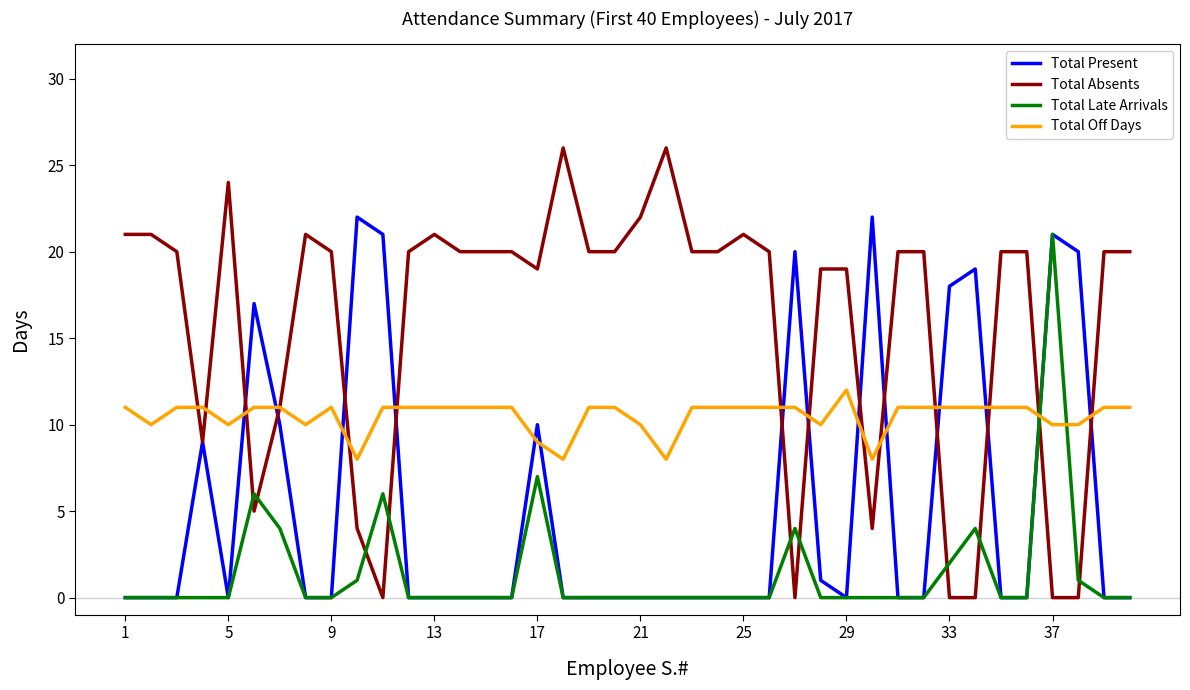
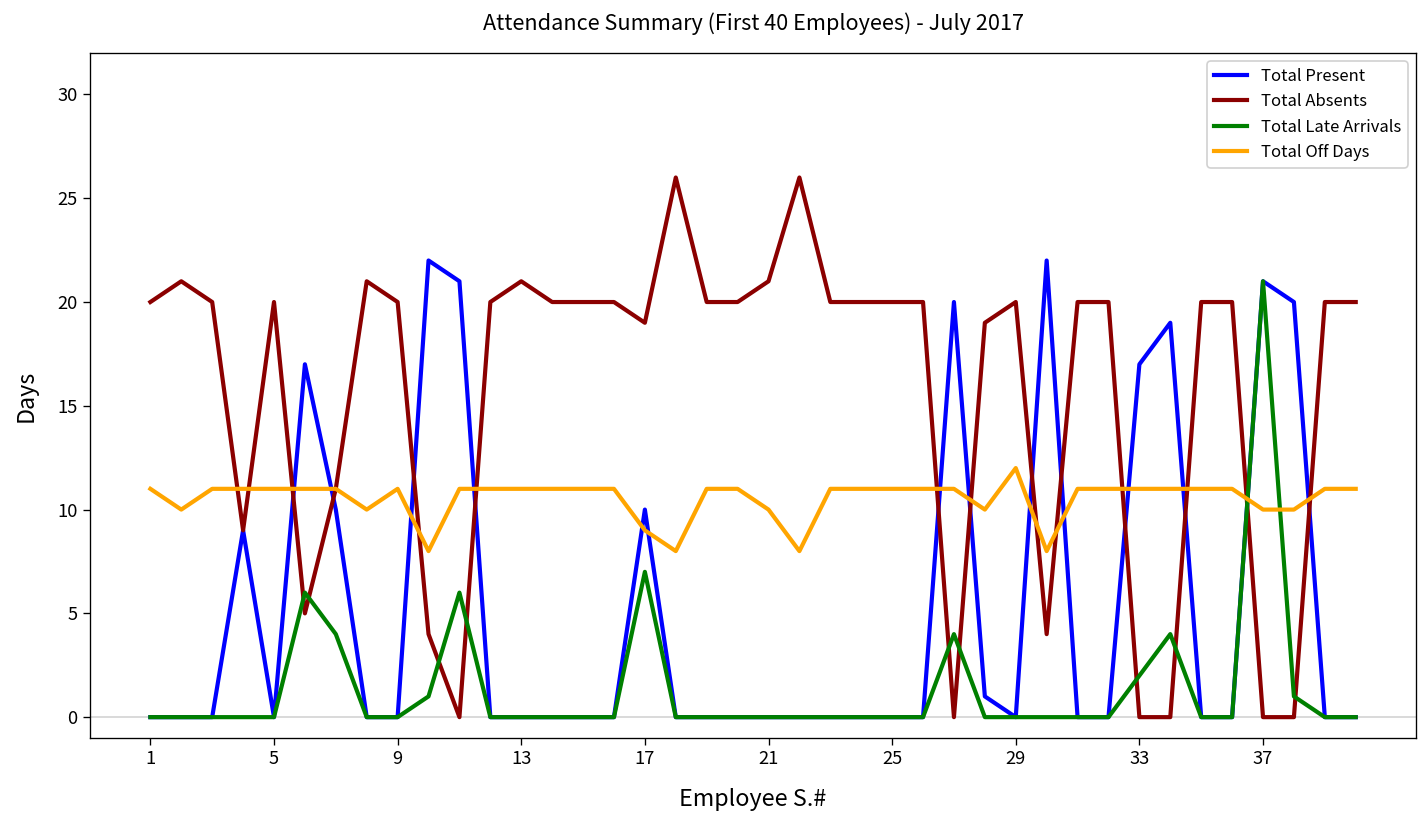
  {
    "Total Present": {
      "17": 10,
-     "33": 18
+     "33": 17
    },
    "Total Absents": {
-     "1": 21,
-     "5": 24,
+     "1": 20,
+     "5": 20,
      "9": 20,
      "13": 21,
      "17": 19,
-     "21": 22,
-     "25": 21,
-     "29": 19,
+     "21": 21,
+     "25": 20,
+     "29": 20,
      "33": 0,
      "37": 0
    },
    "Total Late Arrivals": {
      "17": 7,
      "33": 2
    },
    "Total Off Days": {
      "1": 11,
-     "5": 10,
+     "5": 11,
      "9": 11,
      "13": 11,
      "17": 9,
      "21": 10,
      "25": 11,
      "29": 12,
      "33": 11,
      "37": 10
    }
  }
